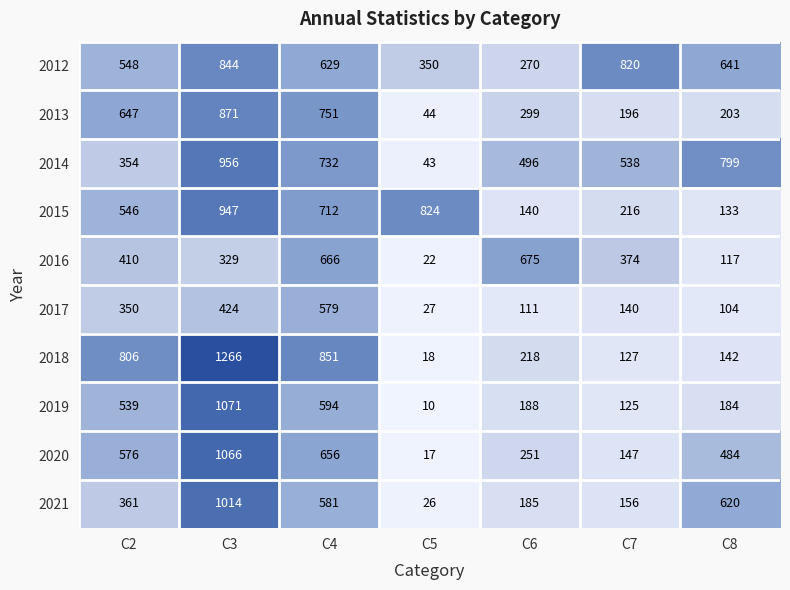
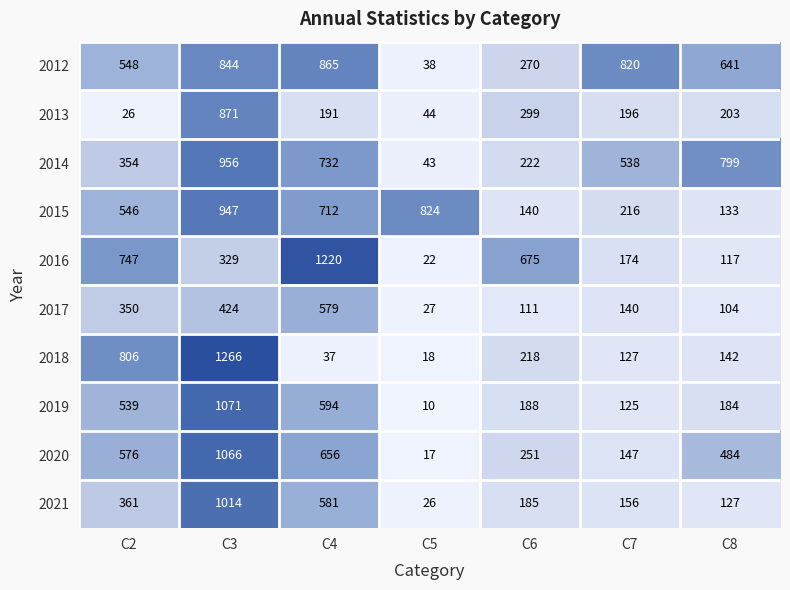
  {
    "2012": {
      "C2": 548,
      "C3": 844,
-     "C4": 629,
-     "C5": 350,
+     "C4": 865,
+     "C5": 38,
      "C6": 270,
      "C7": 820,
      "C8": 641
    },
    "2013": {
-     "C2": 647,
+     "C2": 26,
      "C3": 871,
-     "C4": 751,
+     "C4": 191,
      "C5": 44,
      "C6": 299,
      "C7": 196,
      "C8": 203
    },
    "2014": {
      "C2": 354,
      "C3": 956,
      "C4": 732,
      "C5": 43,
-     "C6": 496,
+     "C6": 222,
      "C7": 538,
      "C8": 799
    },
    "2015": {
      "C2": 546,
      "C3": 947,
      "C4": 712,
      "C5": 824,
      "C6": 140,
      "C7": 216,
      "C8": 133
    },
    "2016": {
-     "C2": 410,
+     "C2": 747,
      "C3": 329,
-     "C4": 666,
+     "C4": 1220,
      "C5": 22,
      "C6": 675,
-     "C7": 374,
+     "C7": 174,
      "C8": 117
    },
    "2017": {
      "C2": 350,
      "C3": 424,
      "C4": 579,
      "C5": 27,
      "C6": 111,
      "C7": 140,
      "C8": 104
    },
    "2018": {
      "C2": 806,
      "C3": 1266,
-     "C4": 851,
+     "C4": 37,
      "C5": 18,
      "C6": 218,
      "C7": 127,
      "C8": 142
    },
    "2019": {
      "C2": 539,
      "C3": 1071,
      "C4": 594,
      "C5": 10,
      "C6": 188,
      "C7": 125,
      "C8": 184
    },
    "2020": {
      "C2": 576,
      "C3": 1066,
      "C4": 656,
      "C5": 17,
      "C6": 251,
      "C7": 147,
      "C8": 484
    },
    "2021": {
      "C2": 361,
      "C3": 1014,
      "C4": 581,
      "C5": 26,
      "C6": 185,
      "C7": 156,
-     "C8": 620
+     "C8": 127
    }
  }
